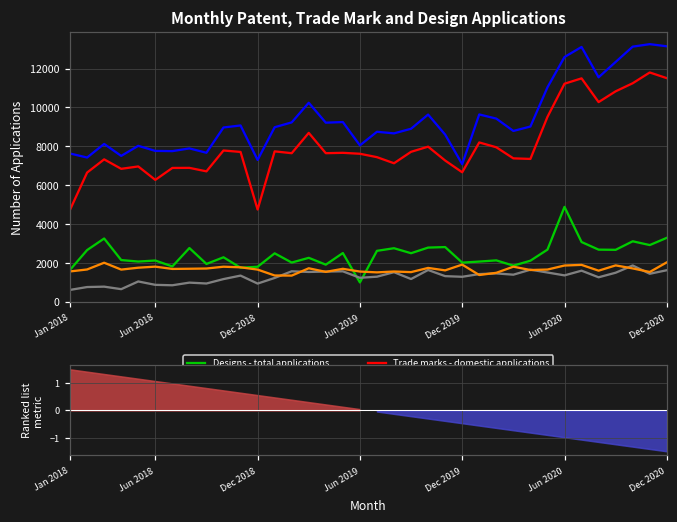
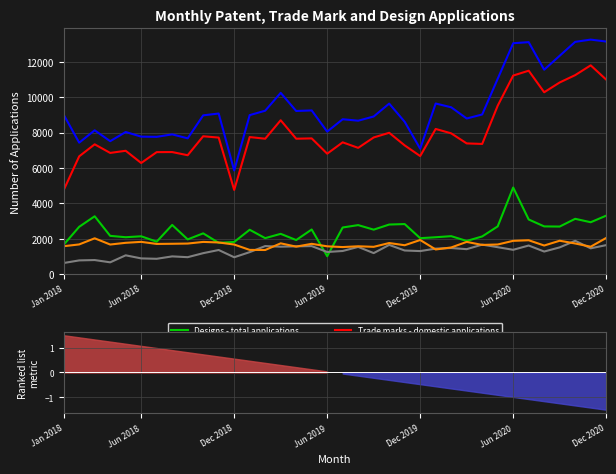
  {
    "Monthly Patent, Trade Mark and Design Applications": {
      "Designs - total applications": {
        "Jun 2018": 2100,
        "Jun 2019": 1000,
        "Jun 2020": 4900,
        "Dec 2020": 3300
      },
      "Trade marks - total applications": {
-       "Jan 2018": 7600,
+       "Jan 2018": 9000,
        "Jun 2018": 7800,
-       "Dec 2018": 7300,
+       "Dec 2018": 5900,
        "Jun 2019": 8100,
        "Dec 2019": 7100,
-       "Jun 2020": 12600,
+       "Jun 2020": 13000,
        "Dec 2020": 13100
      },
      "Trade marks - domestic applications": {
        "Jan 2018": 4700,
        "Jun 2018": 6300,
        "Dec 2018": 4800,
-       "Jun 2019": 7600,
+       "Jun 2019": 6800,
        "Dec 2019": 6700,
        "Jun 2020": 11200,
-       "Dec 2020": 11500
+       "Dec 2020": 11000
      }
    }
  }
